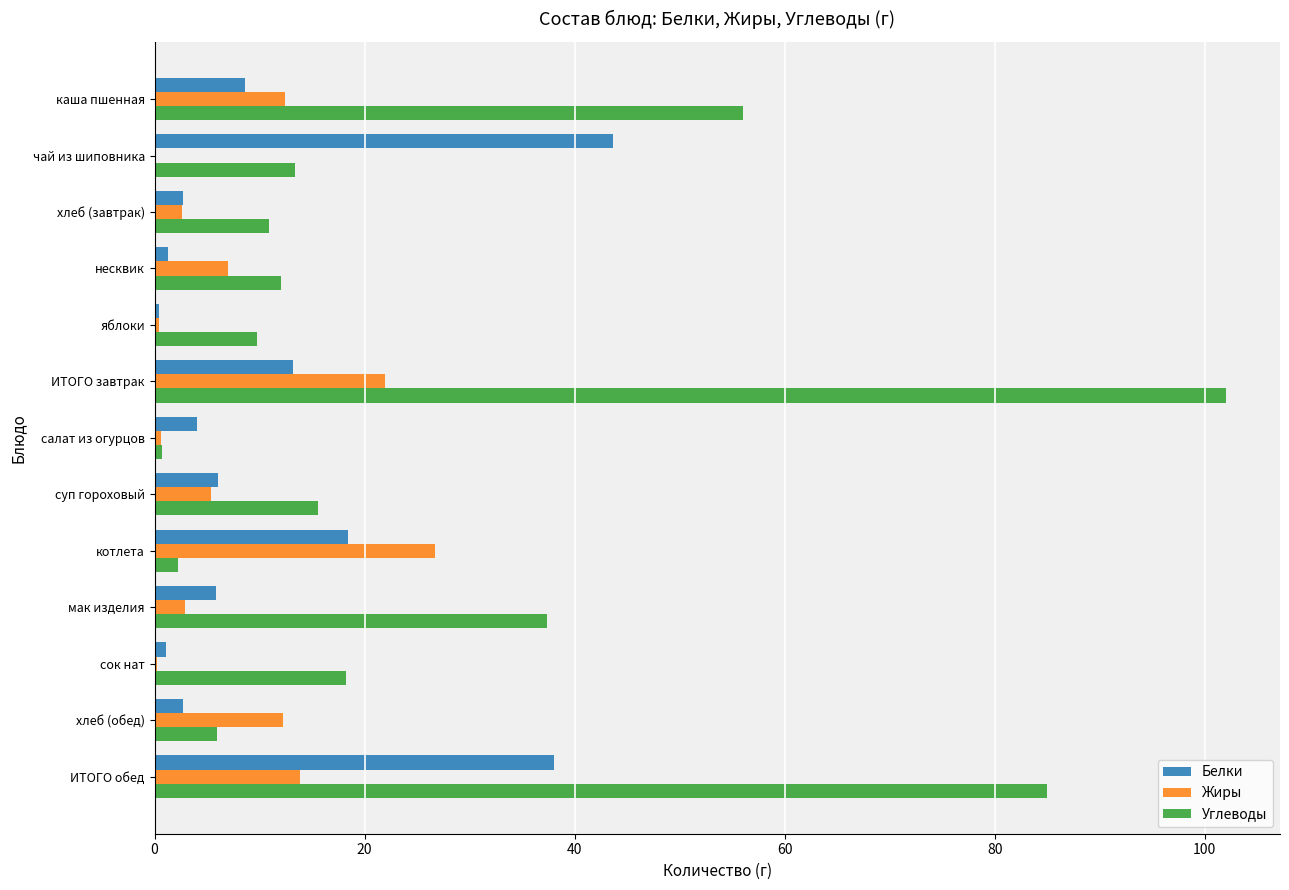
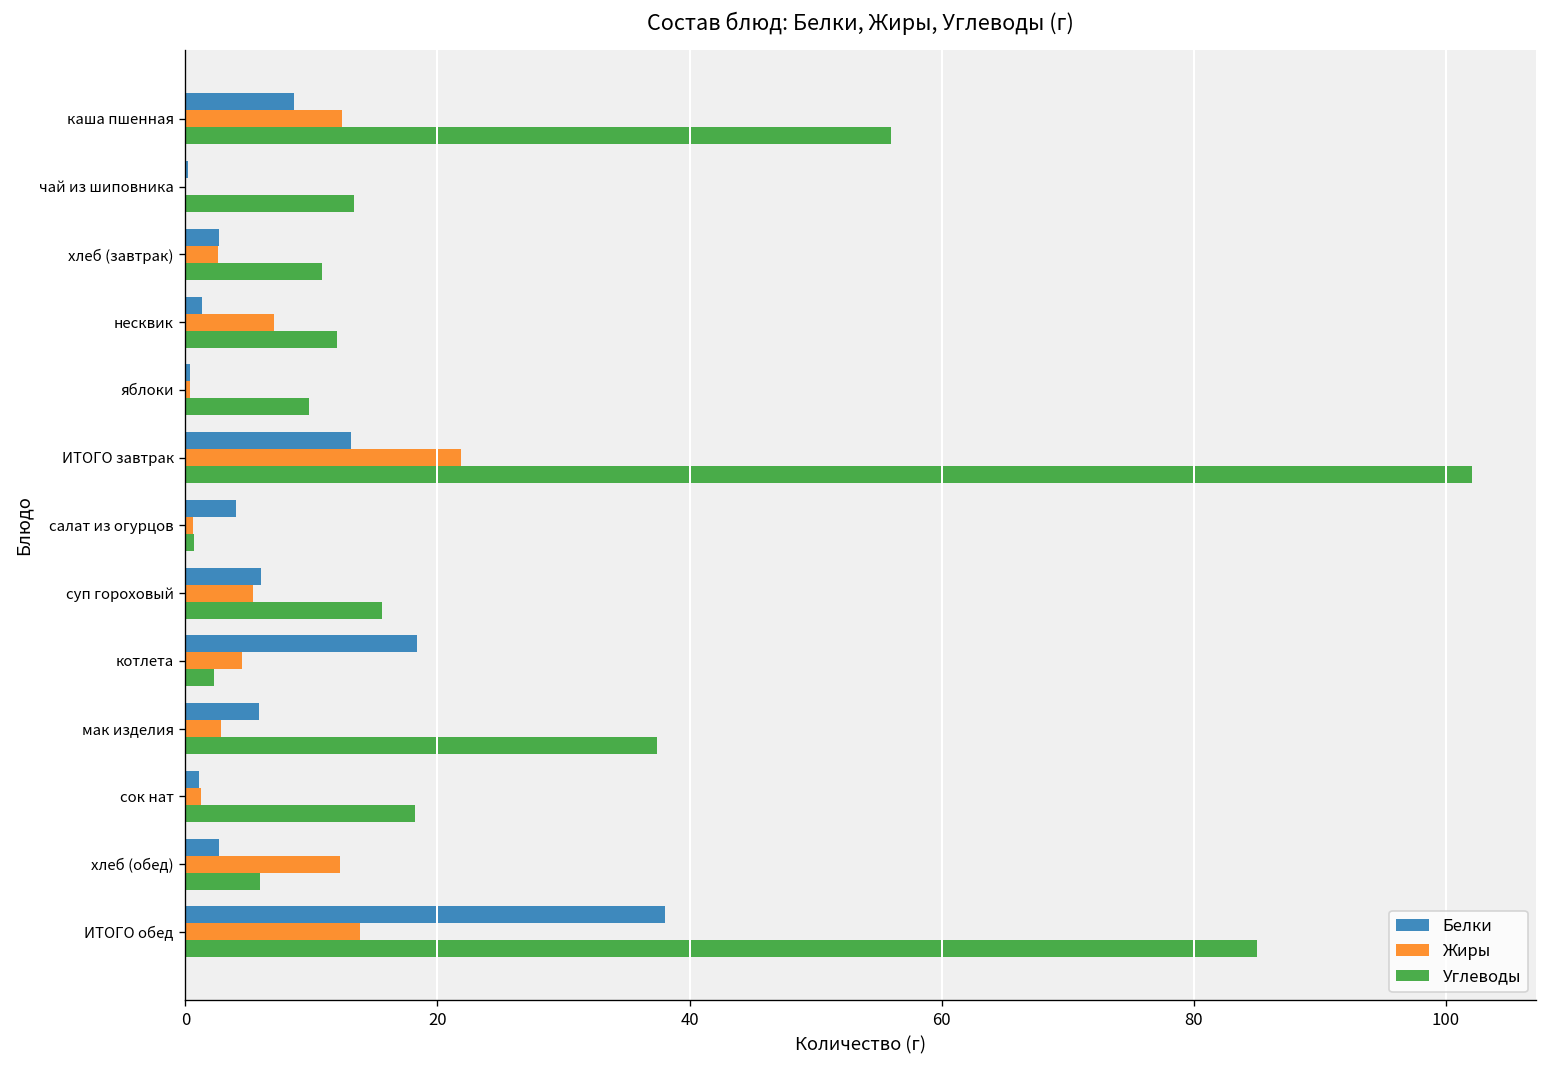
  {
    "Белки": {
      "каша пшенная": 8.6,
-     "чай из шиповника": 43.6,
+     "чай из шиповника": 0.2,
      "хлеб (завтрак)": 2.7,
      "несквик": 1.3,
      "яблоки": 0.4,
      "ИТОГО завтрак": 13.1,
      "салат из огурцов": 4.0,
      "суп гороховый": 6.0,
      "котлета": 18.4,
      "мак изделия": 5.9,
      "сок нат": 1.1,
      "хлеб (обед)": 2.7,
      "ИТОГО обед": 38.1
    },
    "Жиры": {
      "каша пшенная": 12.4,
      "хлеб (завтрак)": 2.6,
      "несквик": 7.0,
      "яблоки": 0.4,
      "ИТОГО завтрак": 21.9,
      "салат из огурцов": 0.6,
      "суп гороховый": 5.4,
-     "котлета": 26.7,
+     "котлета": 4.5,
      "мак изделия": 2.9,
-     "сок нат": 0.2,
+     "сок нат": 1.3,
      "хлеб (обед)": 12.3,
      "ИТОГО обед": 13.9
    },
    "Углеводы": {
      "каша пшенная": 56.0,
      "чай из шиповника": 13.4,
      "хлеб (завтрак)": 10.9,
      "несквик": 12.0,
      "яблоки": 9.8,
      "ИТОГО завтрак": 102.1,
      "салат из огурцов": 0.7,
      "суп гороховый": 15.6,
      "котлета": 2.3,
      "мак изделия": 37.4,
      "сок нат": 18.2,
      "хлеб (обед)": 6.0,
      "ИТОГО обед": 85.0
    }
  }
